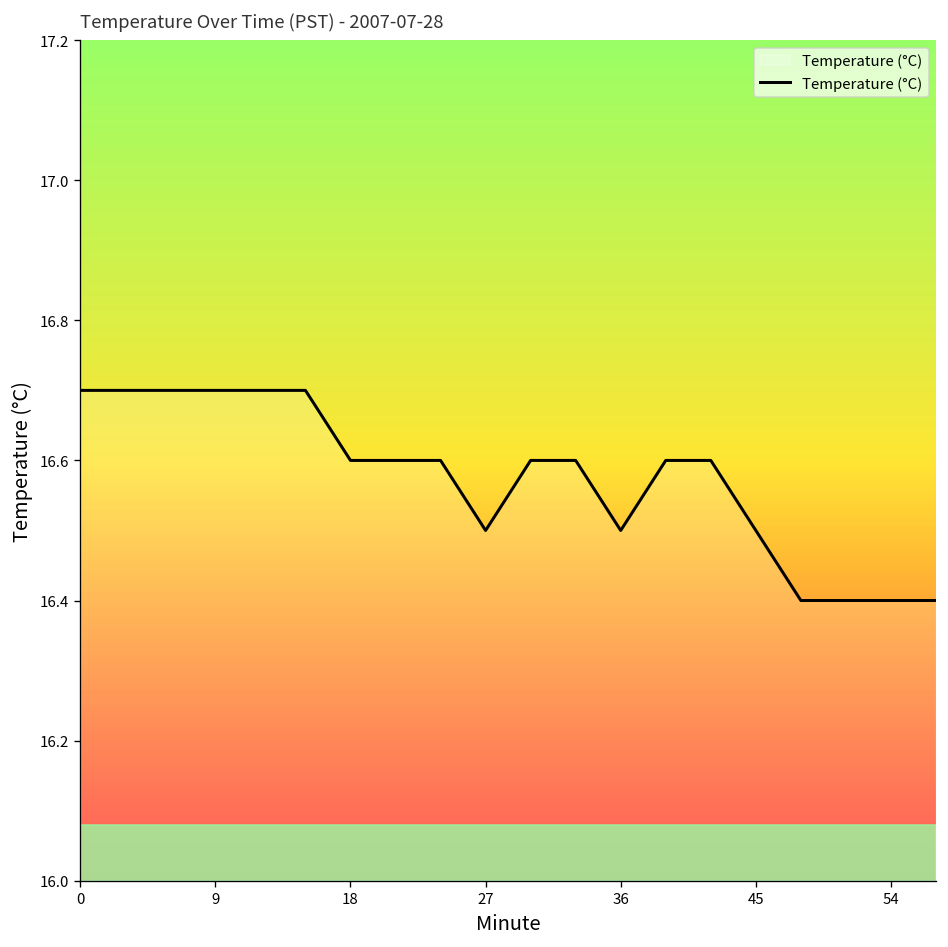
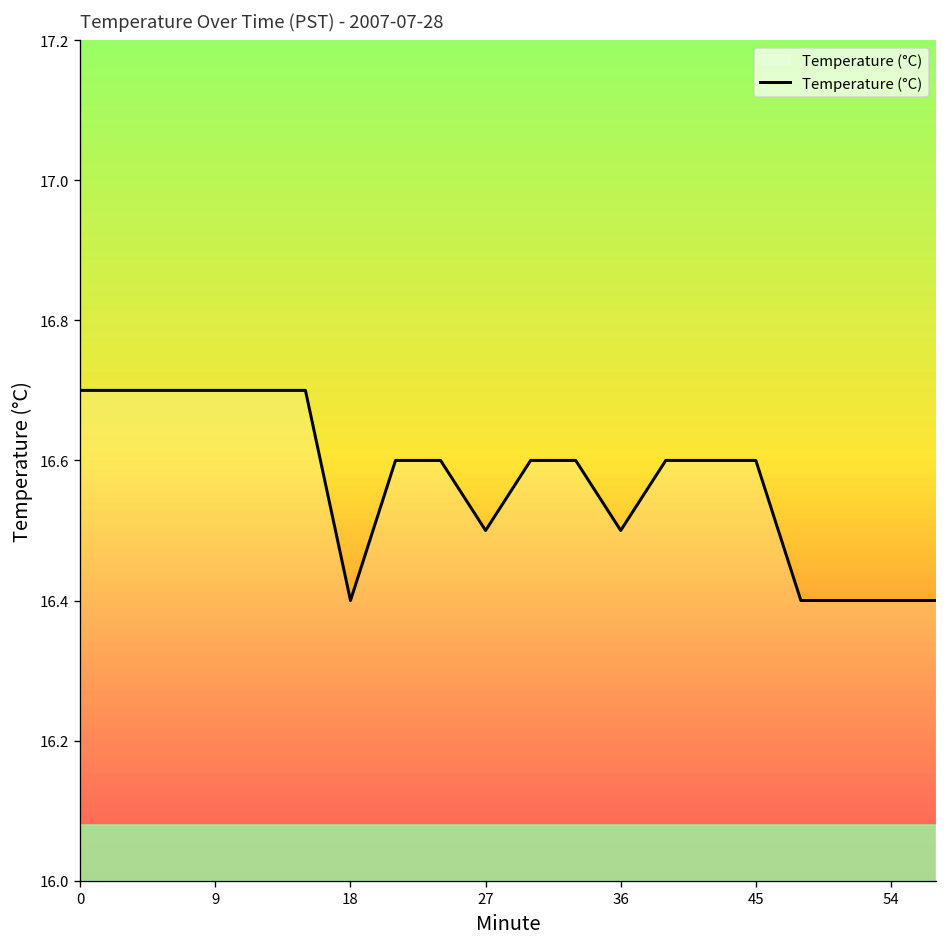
  {
    "0": 16.7,
    "9": 16.7,
-   "18": 16.6,
+   "18": 16.4,
    "27": 16.5,
    "36": 16.5,
-   "45": 16.5,
+   "45": 16.6,
    "54": 16.4
  }
